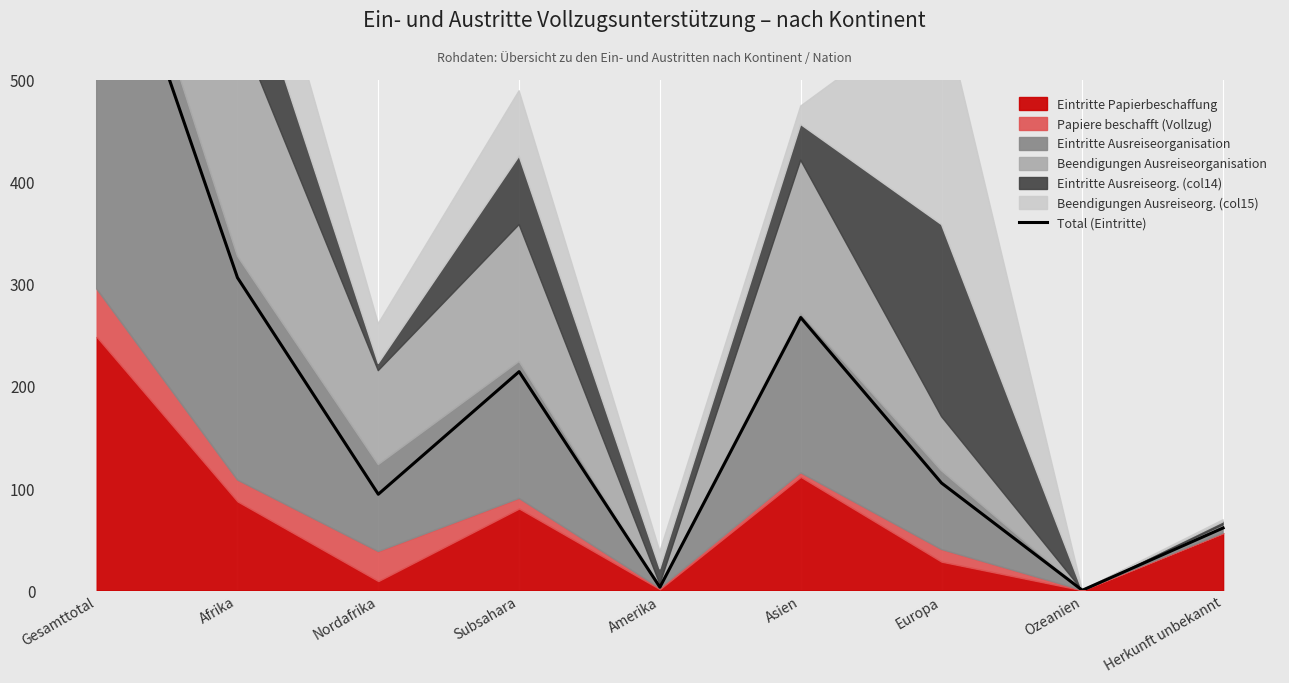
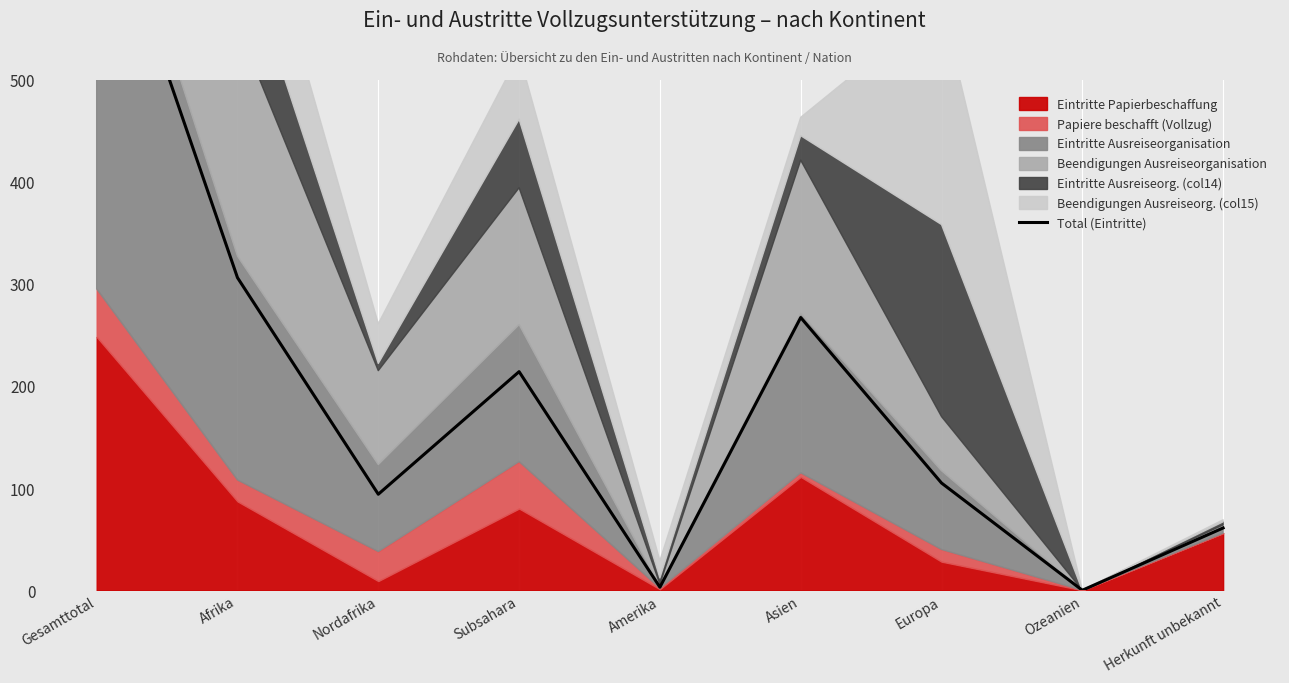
  {
    "Eintritte Papierbeschaffung": {
      "Gesamttotal": 248,
      "Afrika": 87,
      "Nordafrika": 9,
      "Subsahara": 80,
      "Asien": 111,
      "Europa": 28
    },
    "Total (Eintritte)": {
      "Afrika": 306,
      "Nordafrika": 94,
      "Subsahara": 214,
      "Asien": 267,
      "Europa": 105
    },
    "Papiere beschafft (Vollzug)": {
      "Gesamttotal": 47,
      "Afrika": 21,
      "Nordafrika": 29,
-     "Subsahara": 10,
+     "Subsahara": 46,
      "Asien": 4,
      "Europa": 12
    },
    "Eintritte Ausreiseorg. (col14)": {
      "Nordafrika": 7,
      "Subsahara": 67,
-     "Amerika": 15,
-     "Asien": 35,
+     "Amerika": 6,
+     "Asien": 24,
      "Europa": 188
    }
  }
